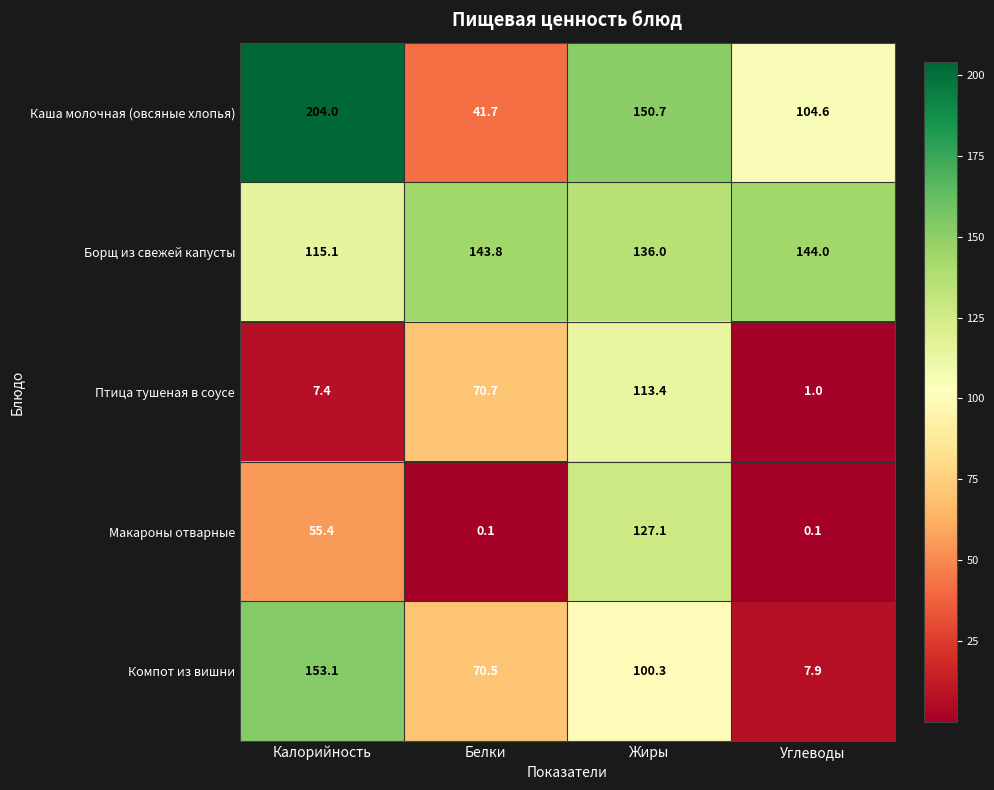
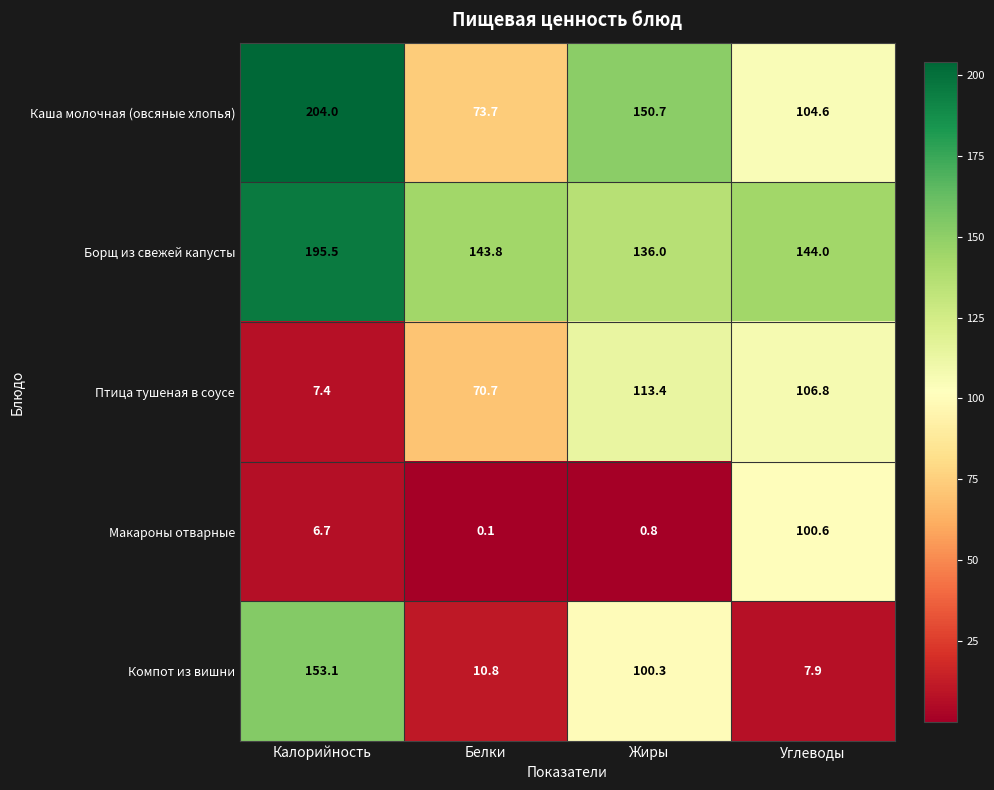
  {
    "Каша молочная (овсяные хлопья)": {
      "Калорийность": 204.0,
-     "Белки": 41.7,
+     "Белки": 73.7,
      "Жиры": 150.7,
      "Углеводы": 104.6
    },
    "Борщ из свежей капусты": {
-     "Калорийность": 115.1,
+     "Калорийность": 195.5,
      "Белки": 143.8,
      "Жиры": 136.0,
      "Углеводы": 144.0
    },
    "Птица тушеная в соусе": {
      "Калорийность": 7.4,
      "Белки": 70.7,
      "Жиры": 113.4,
-     "Углеводы": 1.0
+     "Углеводы": 106.8
    },
    "Макароны отварные": {
-     "Калорийность": 55.4,
+     "Калорийность": 6.7,
      "Белки": 0.1,
-     "Жиры": 127.1,
-     "Углеводы": 0.1
+     "Жиры": 0.8,
+     "Углеводы": 100.6
    },
    "Компот из вишни": {
      "Калорийность": 153.1,
-     "Белки": 70.5,
+     "Белки": 10.8,
      "Жиры": 100.3,
      "Углеводы": 7.9
    }
  }
